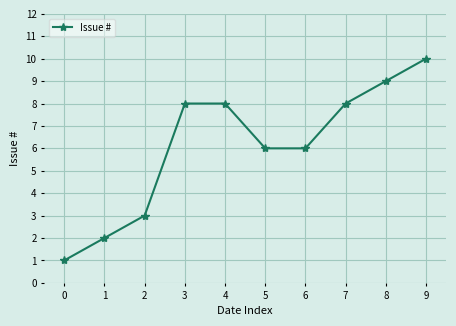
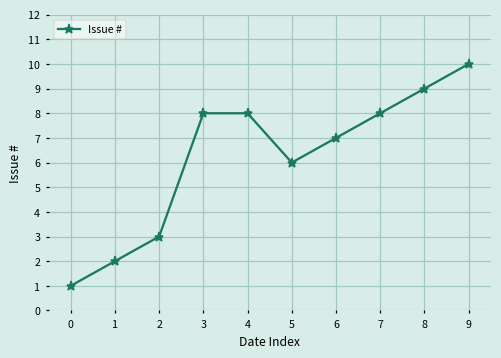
  {
    "0": 1,
    "1": 2,
    "2": 3,
    "3": 8,
    "4": 8,
    "5": 6,
-   "6": 6,
+   "6": 7,
    "7": 8,
    "8": 9,
    "9": 10
  }
